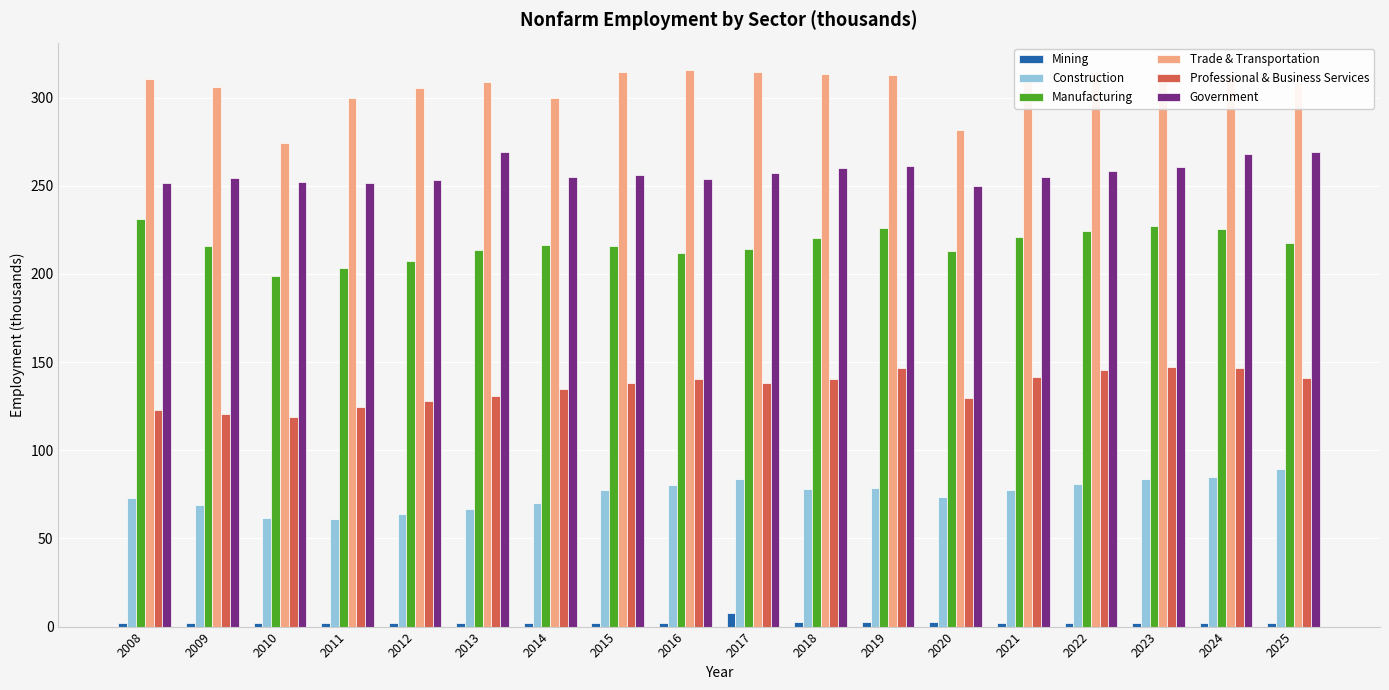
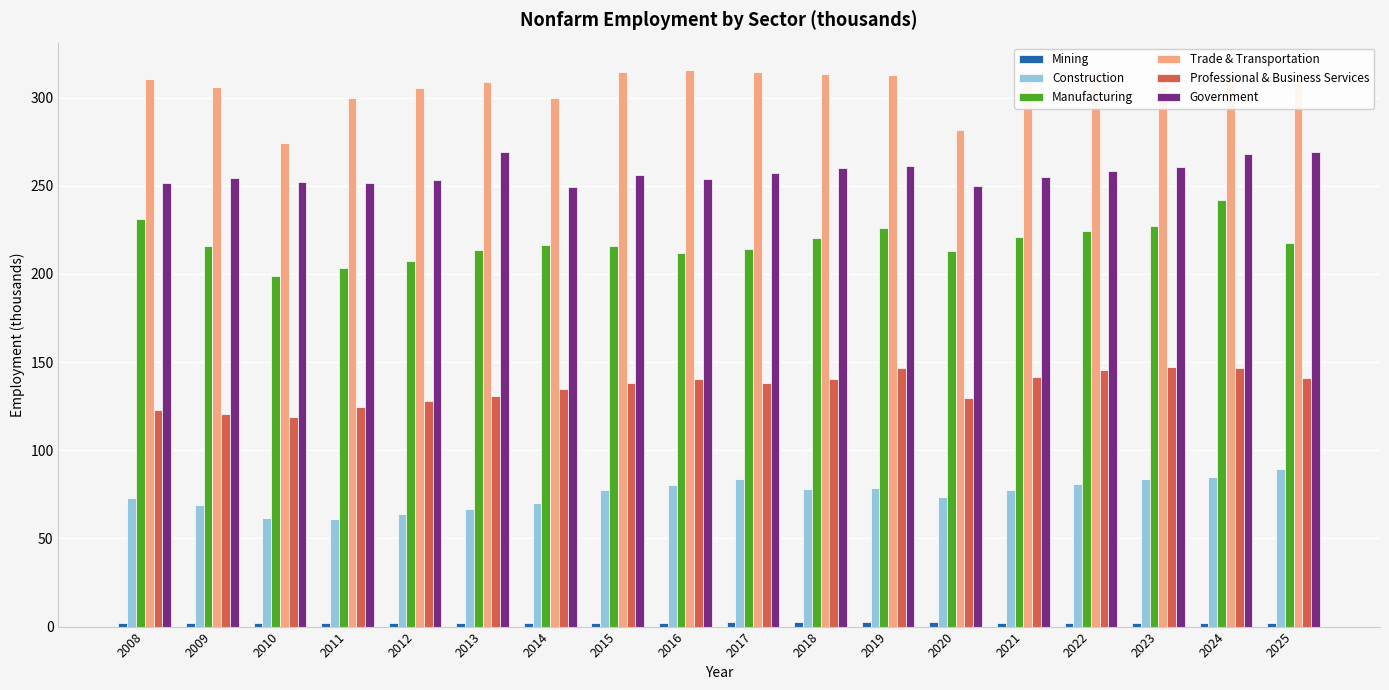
  {
    "Mining": {
      "2008": 2,
      "2009": 2,
      "2010": 2,
      "2011": 2,
      "2012": 2,
      "2013": 2,
      "2014": 2,
      "2015": 2,
      "2016": 2,
-     "2017": 8,
+     "2017": 2,
      "2018": 3,
      "2019": 3,
      "2020": 2,
      "2021": 2,
      "2022": 2,
      "2023": 2,
      "2024": 2,
      "2025": 2
    },
    "Construction": {
      "2008": 73,
      "2009": 69,
      "2010": 62,
      "2011": 61,
      "2012": 64,
      "2013": 67,
      "2014": 70,
      "2015": 78,
      "2016": 80,
      "2017": 84,
      "2018": 78,
      "2019": 78,
      "2020": 74,
      "2021": 77,
      "2022": 81,
      "2023": 84,
      "2024": 85,
      "2025": 89
    },
    "Manufacturing": {
      "2008": 231,
      "2009": 216,
      "2010": 199,
      "2011": 204,
      "2012": 208,
      "2013": 213,
      "2014": 217,
      "2015": 216,
      "2016": 212,
      "2017": 214,
      "2018": 220,
      "2019": 226,
      "2020": 213,
      "2021": 221,
      "2022": 224,
      "2023": 227,
-     "2024": 225,
+     "2024": 242,
      "2025": 218
    },
    "Trade & Transportation": {
      "2008": 310,
      "2009": 306,
      "2010": 274,
      "2011": 300,
      "2012": 305,
      "2013": 309,
      "2014": 300,
      "2015": 314,
      "2016": 315,
      "2017": 315,
      "2018": 313,
      "2019": 313,
      "2020": 282
    },
    "Professional & Business Services": {
      "2008": 123,
      "2009": 120,
      "2010": 119,
      "2011": 125,
      "2012": 128,
      "2013": 131,
      "2014": 135,
      "2015": 138,
      "2016": 140,
      "2017": 138,
      "2018": 140,
      "2019": 147,
      "2020": 130,
      "2021": 142,
      "2022": 146,
      "2023": 147,
      "2024": 147,
      "2025": 141
    },
    "Government": {
      "2008": 252,
      "2009": 254,
      "2010": 252,
      "2011": 251,
      "2012": 253,
      "2013": 269,
-     "2014": 255,
+     "2014": 249,
      "2015": 256,
      "2016": 254,
      "2017": 258,
      "2018": 260,
      "2019": 261,
      "2020": 250,
      "2021": 255,
      "2022": 258,
      "2023": 260,
      "2024": 268,
      "2025": 269
    }
  }
